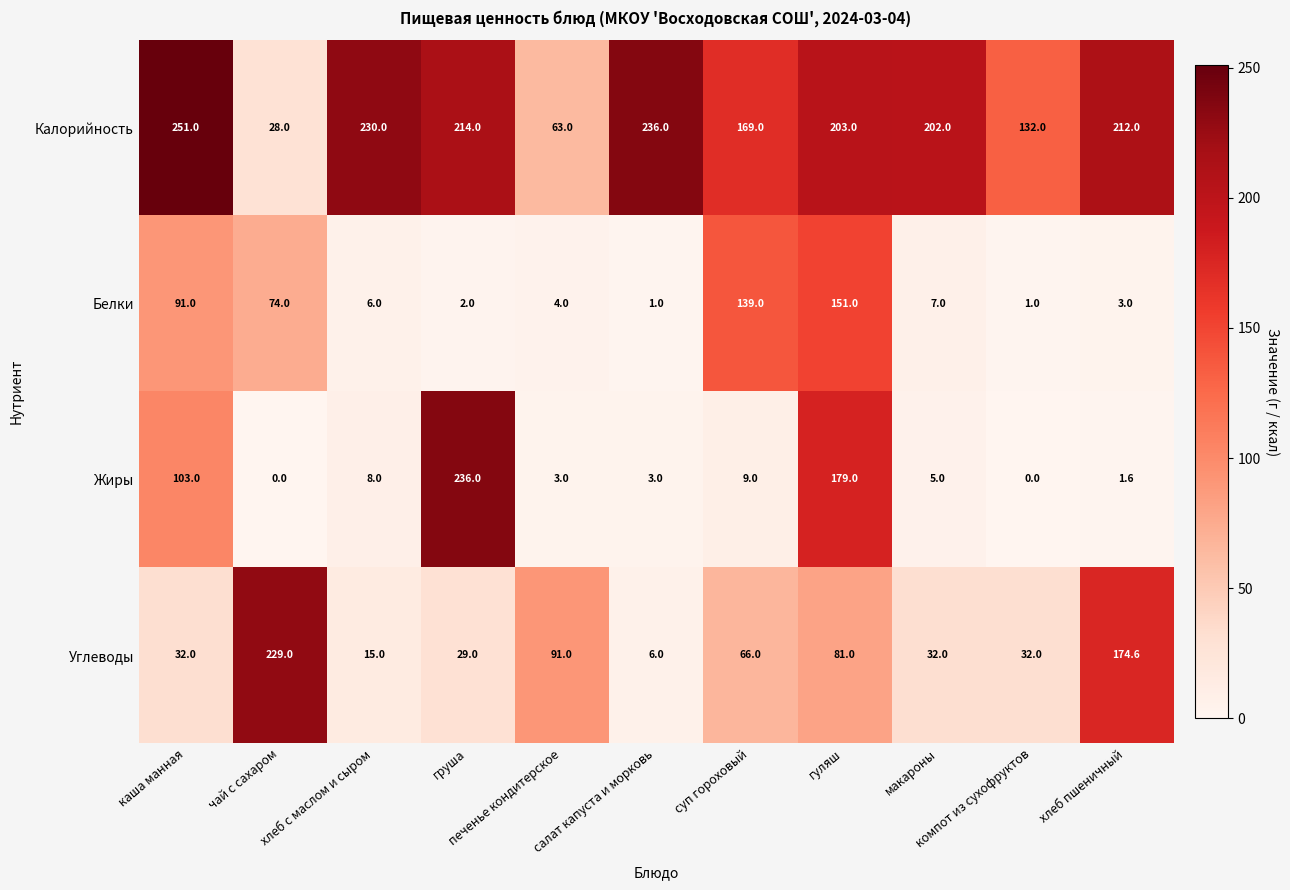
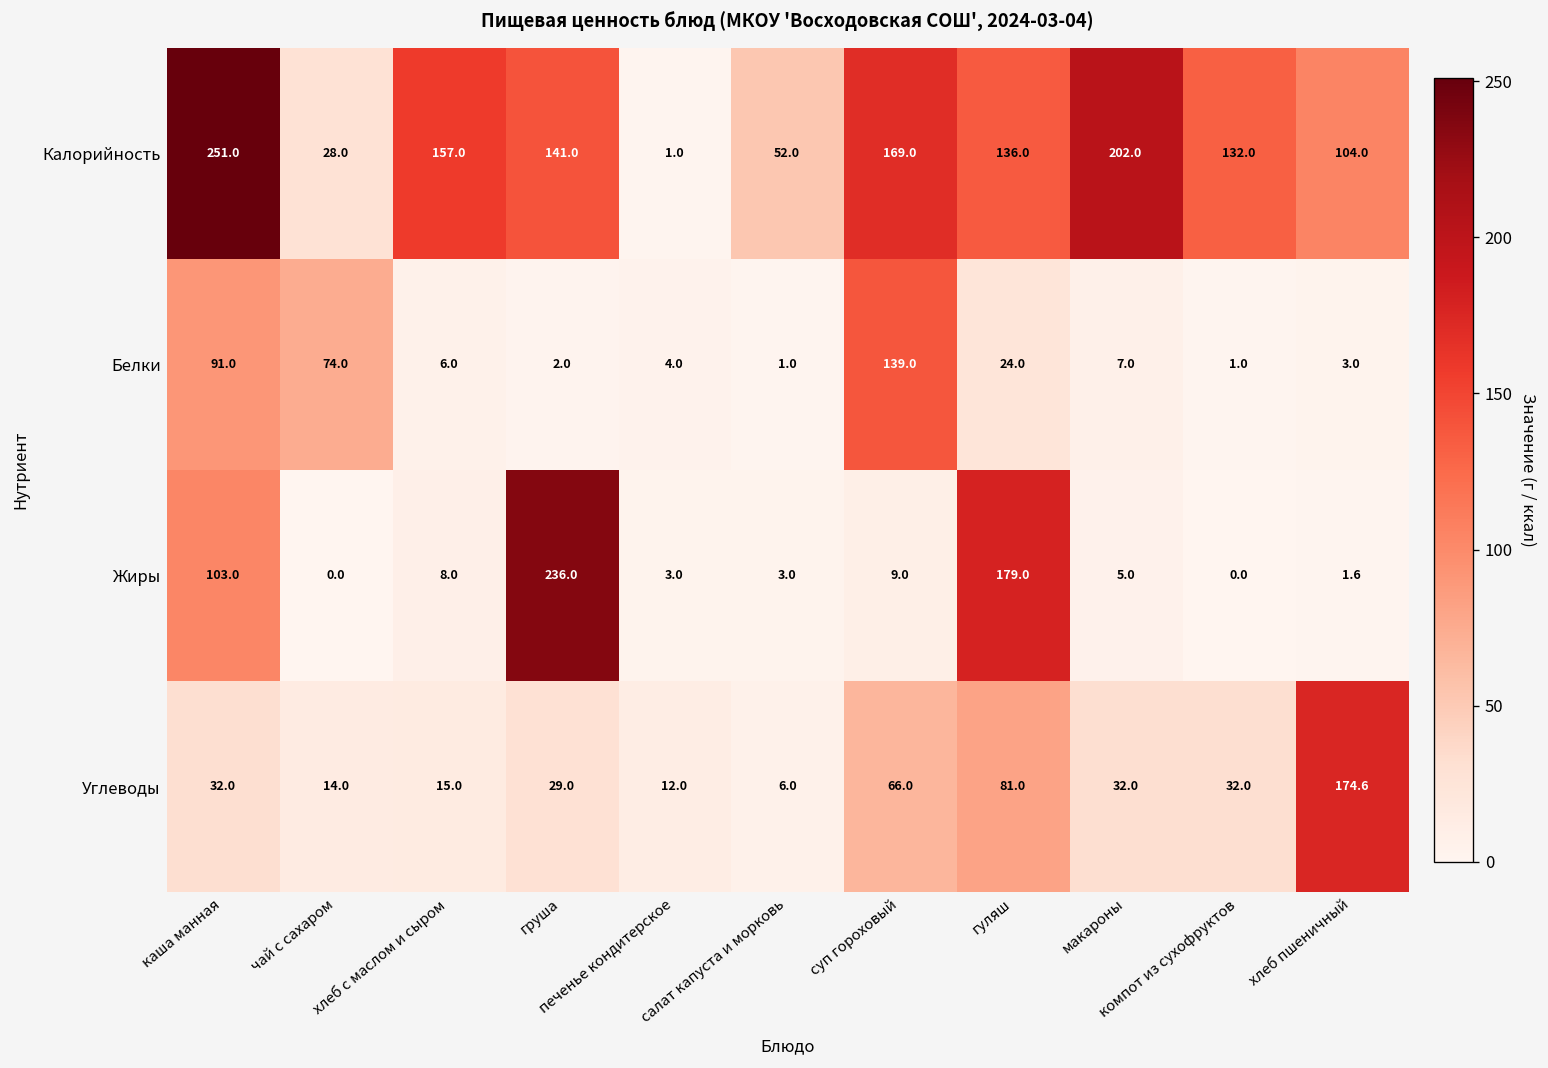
  {
    "Калорийность": {
      "каша манная": 251.0,
      "чай с сахаром": 28.0,
-     "хлеб с маслом и сыром": 230.0,
-     "груша": 214.0,
-     "печенье кондитерское": 63.0,
-     "салат капуста и морковь": 236.0,
+     "хлеб с маслом и сыром": 157.0,
+     "груша": 141.0,
+     "печенье кондитерское": 1.0,
+     "салат капуста и морковь": 52.0,
      "суп гороховый": 169.0,
-     "гуляш": 203.0,
+     "гуляш": 136.0,
      "макароны": 202.0,
      "компот из сухофруктов": 132.0,
-     "хлеб пшеничный": 212.0
+     "хлеб пшеничный": 104.0
    },
    "Белки": {
      "каша манная": 91.0,
      "чай с сахаром": 74.0,
      "хлеб с маслом и сыром": 6.0,
      "груша": 2.0,
      "печенье кондитерское": 4.0,
      "салат капуста и морковь": 1.0,
      "суп гороховый": 139.0,
-     "гуляш": 151.0,
+     "гуляш": 24.0,
      "макароны": 7.0,
      "компот из сухофруктов": 1.0,
      "хлеб пшеничный": 3.0
    },
    "Жиры": {
      "каша манная": 103.0,
      "чай с сахаром": 0.0,
      "хлеб с маслом и сыром": 8.0,
      "груша": 236.0,
      "печенье кондитерское": 3.0,
      "салат капуста и морковь": 3.0,
      "суп гороховый": 9.0,
      "гуляш": 179.0,
      "макароны": 5.0,
      "компот из сухофруктов": 0.0,
      "хлеб пшеничный": 1.6
    },
    "Углеводы": {
      "каша манная": 32.0,
-     "чай с сахаром": 229.0,
+     "чай с сахаром": 14.0,
      "хлеб с маслом и сыром": 15.0,
      "груша": 29.0,
-     "печенье кондитерское": 91.0,
+     "печенье кондитерское": 12.0,
      "салат капуста и морковь": 6.0,
      "суп гороховый": 66.0,
      "гуляш": 81.0,
      "макароны": 32.0,
      "компот из сухофруктов": 32.0,
      "хлеб пшеничный": 174.6
    }
  }
